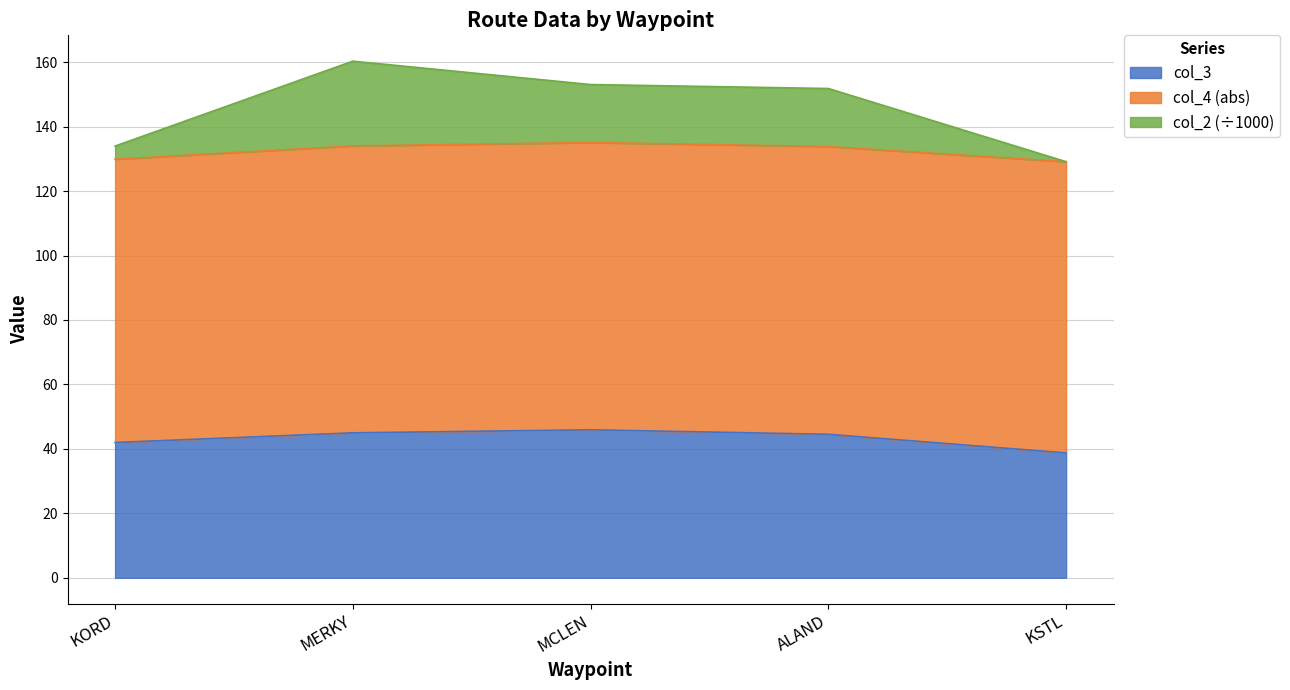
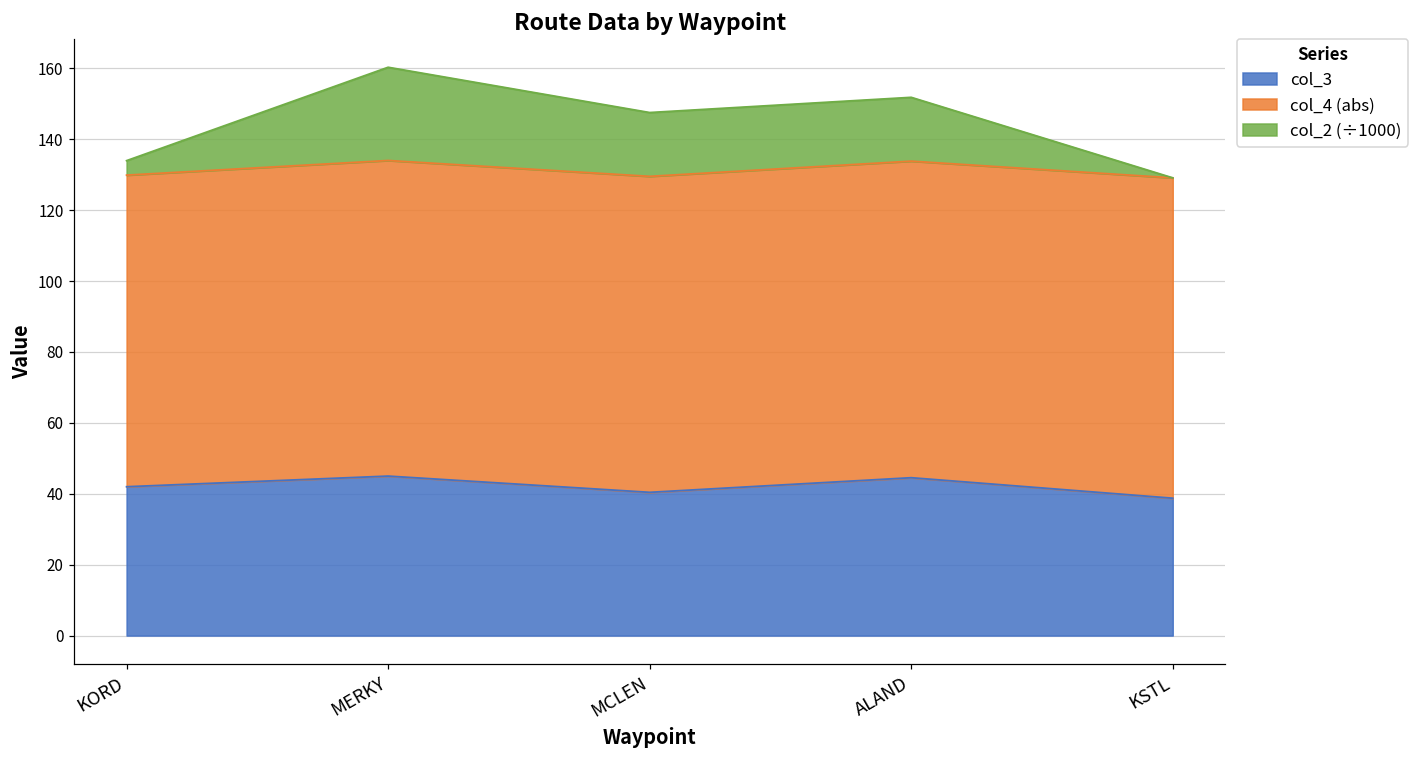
  {
    "col_3": {
      "KORD": 42,
      "MERKY": 45,
-     "MCLEN": 46,
+     "MCLEN": 40,
      "ALAND": 45,
      "KSTL": 39
    },
    "col_4 (abs)": {
      "KORD": 88,
      "MERKY": 89,
      "MCLEN": 89,
      "ALAND": 89
    },
    "col_2 (÷1000)": {
      "KORD": 4,
      "MERKY": 26,
      "MCLEN": 18,
      "ALAND": 18
    }
  }
